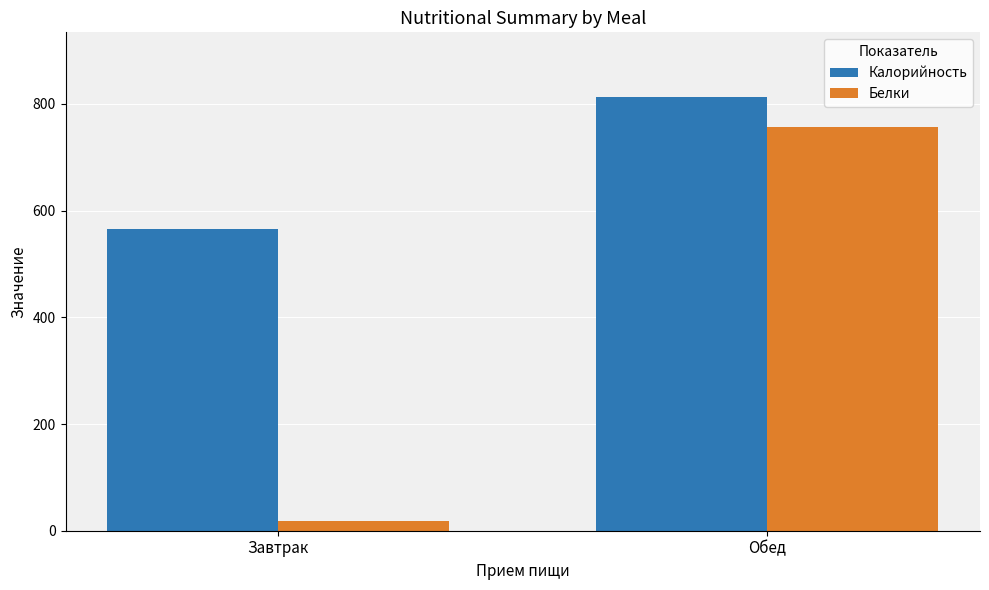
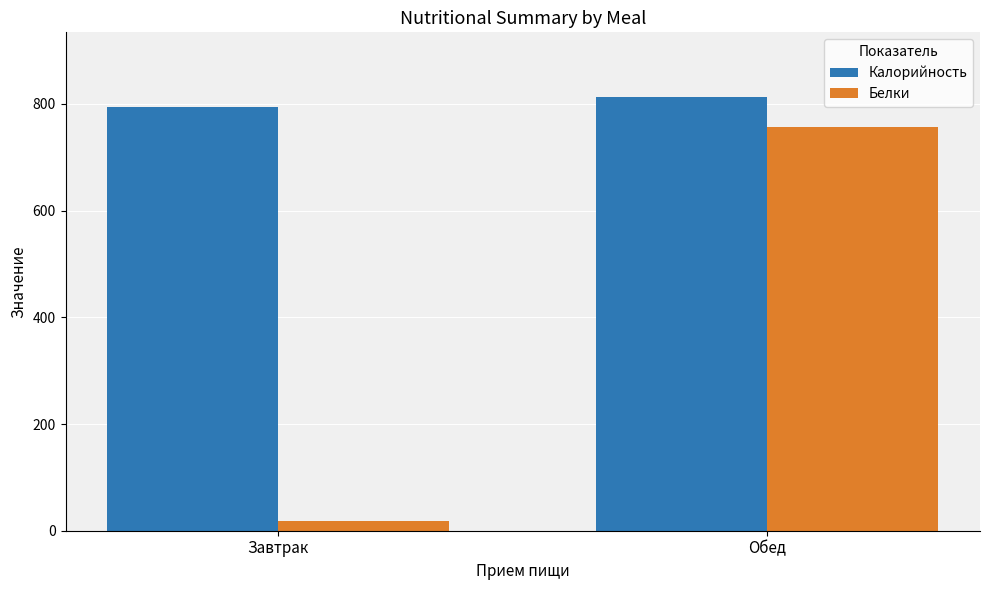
  {
    "Калорийность": {
-     "Завтрак": 570,
+     "Завтрак": 790,
      "Обед": 810
    },
    "Белки": {
      "Завтрак": 20,
      "Обед": 760
    }
  }
